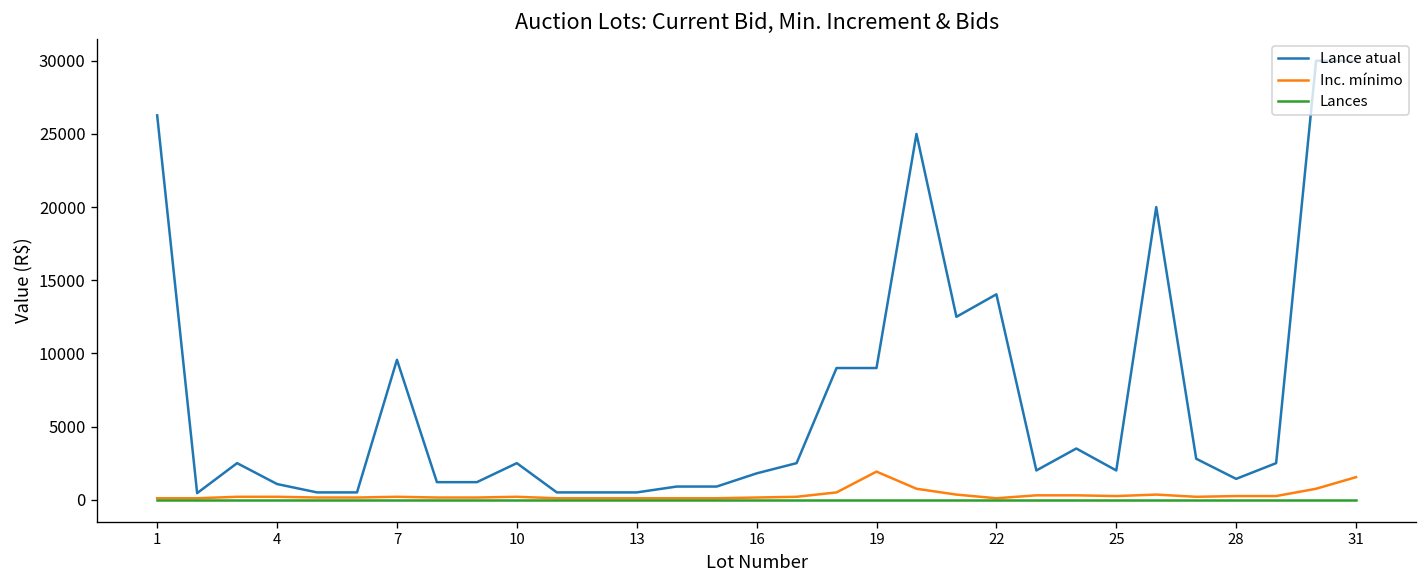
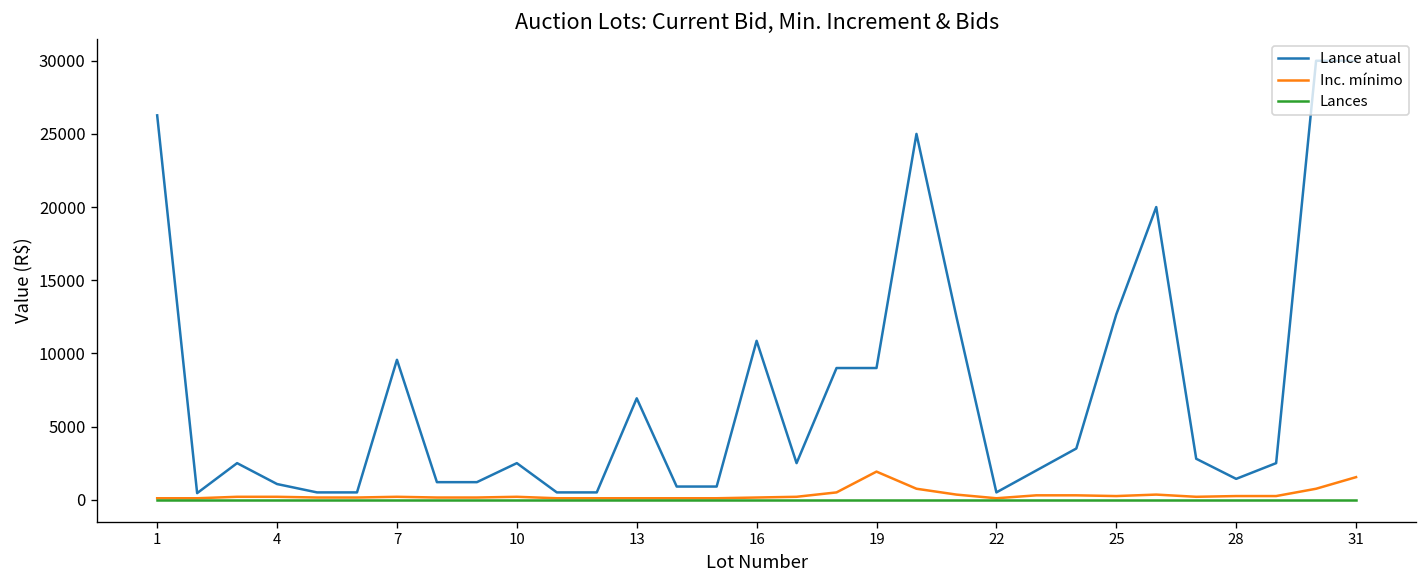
  {
    "Lance atual": {
      "1": 26300,
      "4": 1100,
      "7": 9600,
      "10": 2500,
-     "13": 500,
-     "16": 1800,
+     "13": 6900,
+     "16": 10900,
      "19": 9000,
-     "22": 14000,
-     "25": 2000,
+     "22": 500,
+     "25": 12700,
      "28": 1400
    },
    "Inc. mínimo": {
      "19": 1900,
      "25": 300,
      "28": 300,
      "31": 1500
    },
    "Lances": {
      "19": 0,
      "25": 0,
      "28": 0,
      "31": 0
    }
  }
